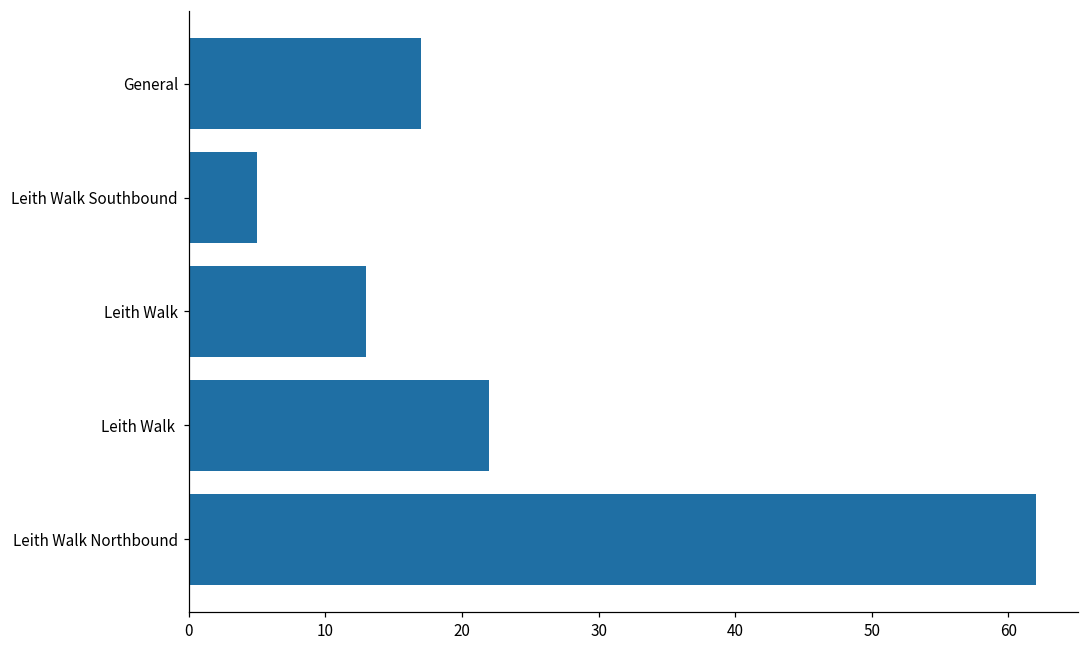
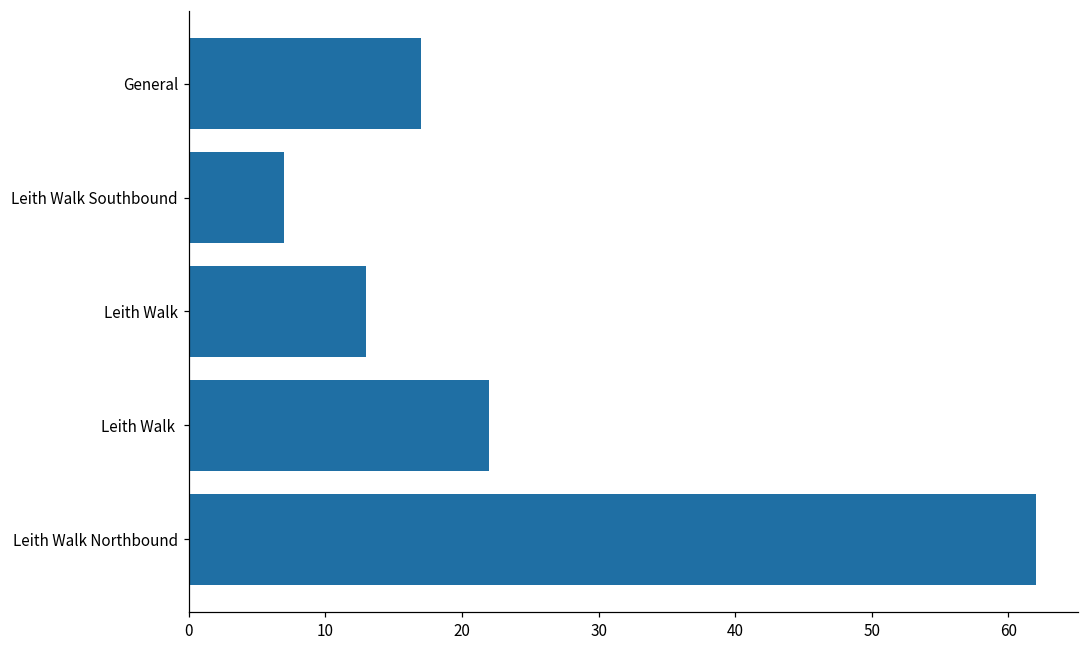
  {
    "General": 17,
-   "Leith Walk Southbound": 5,
+   "Leith Walk Southbound": 7,
    "Leith Walk Northbound": 62
  }
